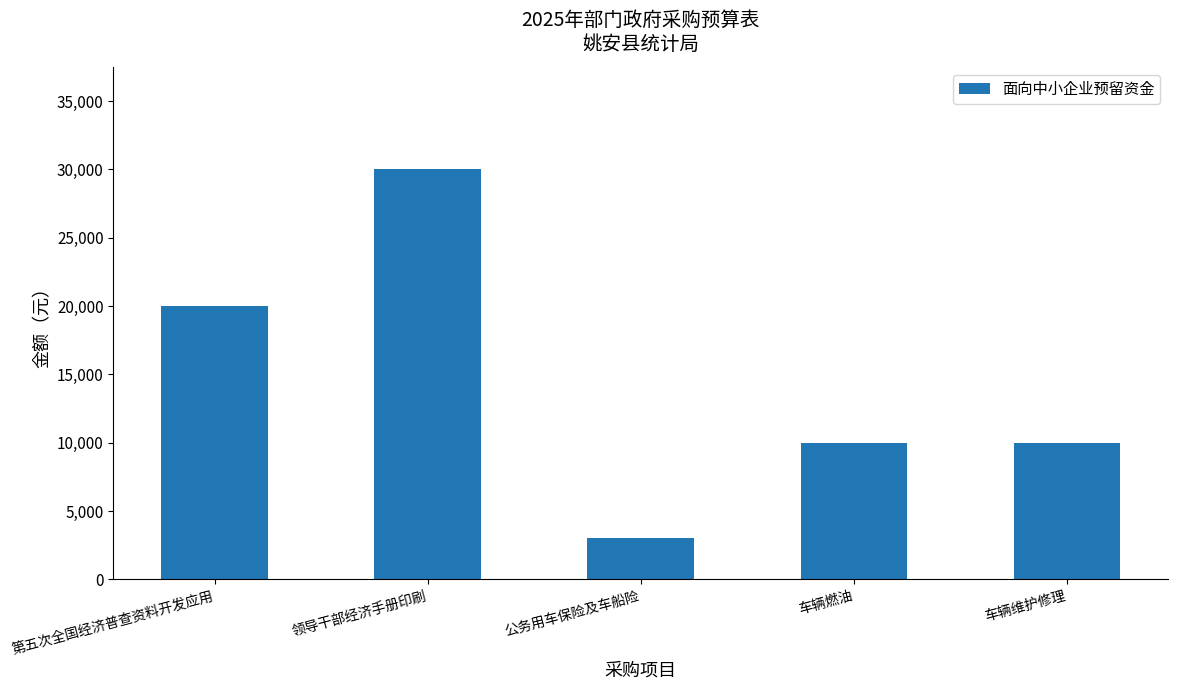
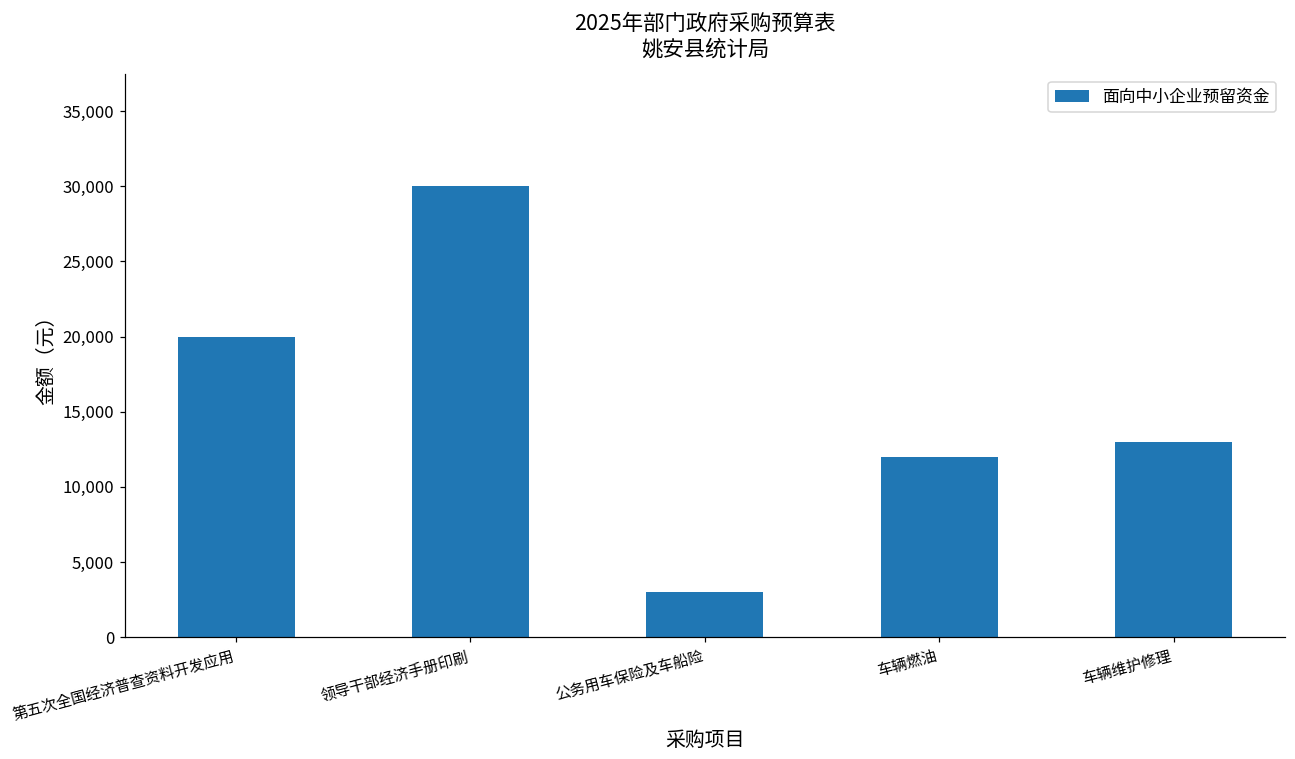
  {
    "第五次全国经济普查资料开发应用": "20,000",
    "领导干部经济手册印刷": "30,000",
    "公务用车保险及车船险": "3,000",
-   "车辆燃油": "10,000",
-   "车辆维护修理": "10,000"
+   "车辆燃油": "12,000",
+   "车辆维护修理": "13,000"
  }
